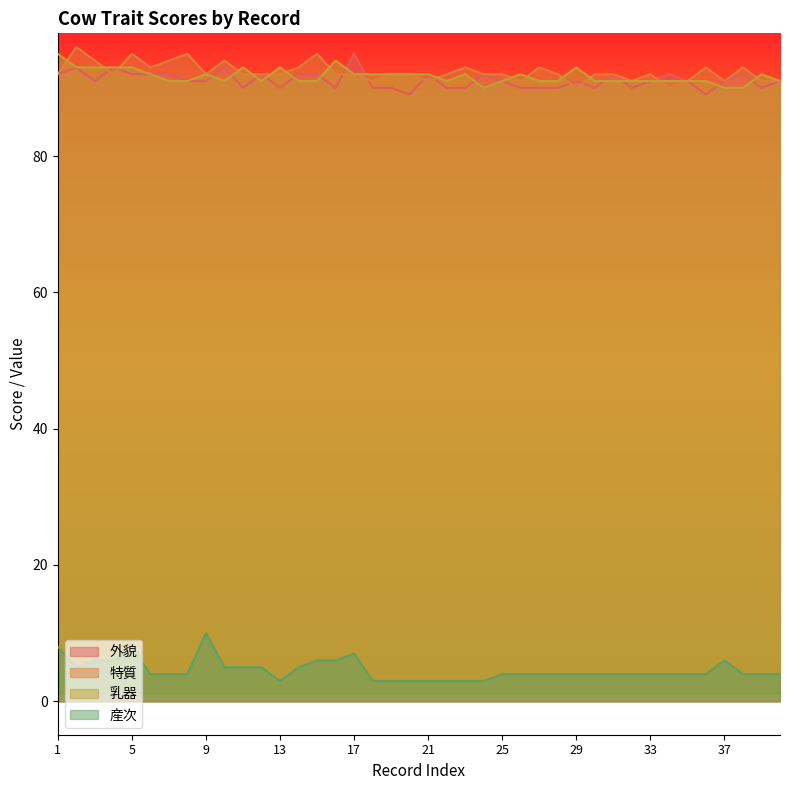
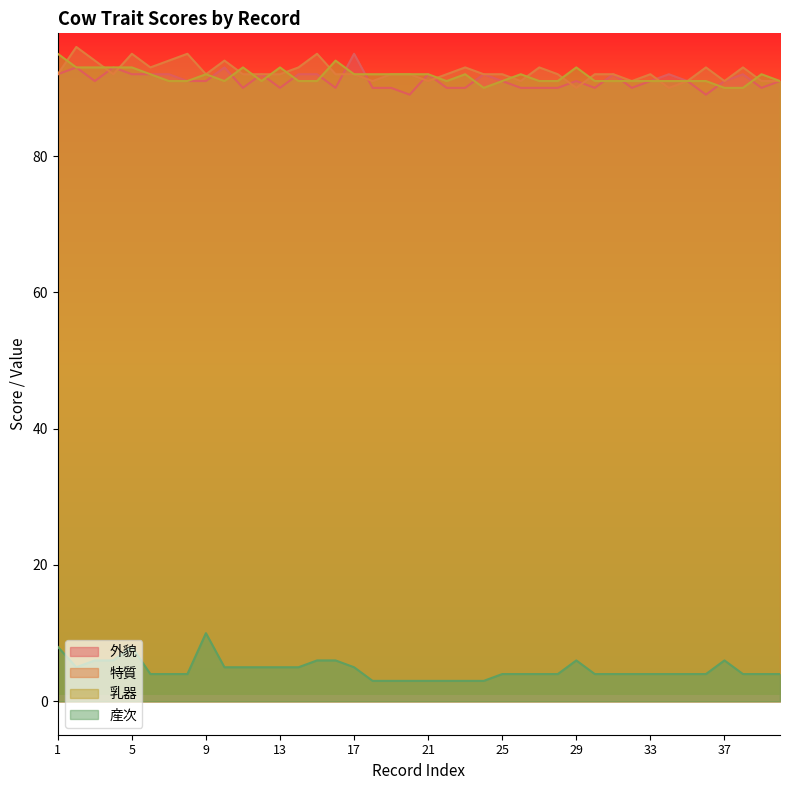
  {
    "産次": {
      "1": 8,
      "9": 10,
-     "13": 3,
-     "17": 7,
+     "13": 5,
+     "17": 5,
      "21": 3,
      "25": 4,
-     "29": 4,
+     "29": 6,
      "33": 4,
      "37": 6
    }
  }
